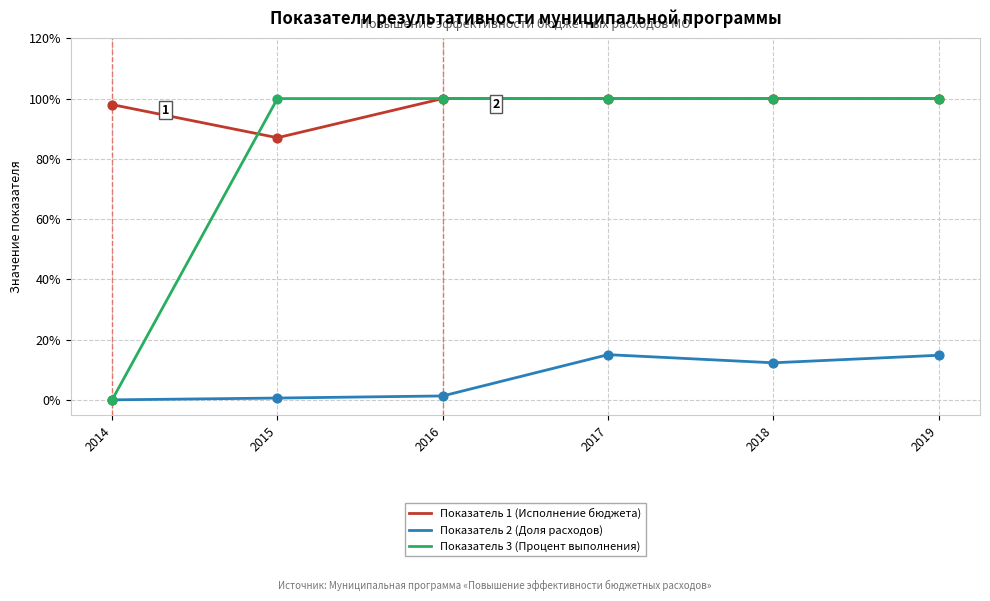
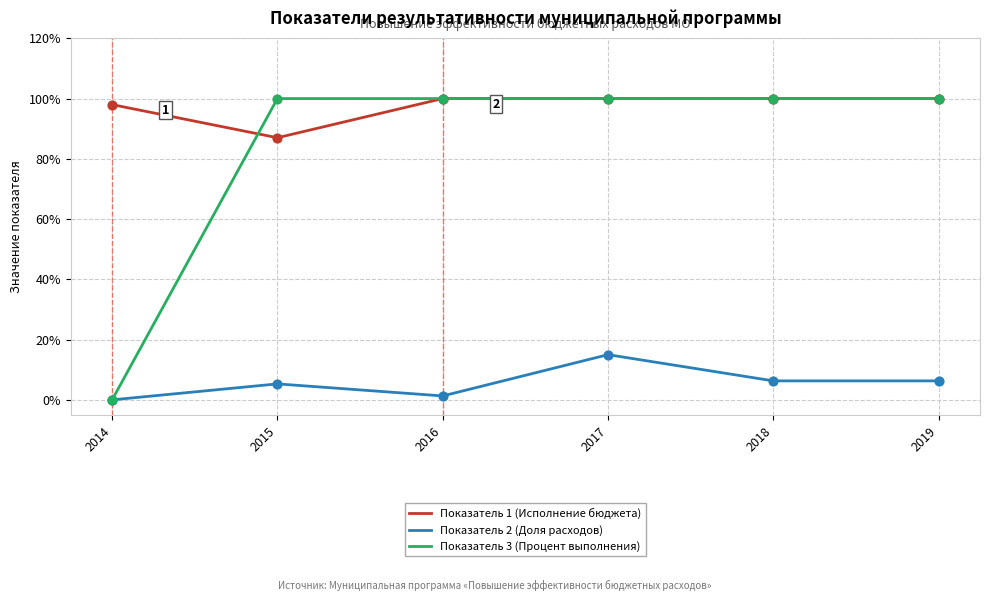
  {
    "Показатель 1 (Исполнение бюджета)": {
      "2014": "98%",
      "2015": "87%"
    },
    "Показатель 2 (Доля расходов)": {
-     "2015": "1%",
+     "2015": "5%",
      "2016": "1%",
      "2017": "15%",
-     "2018": "12%",
-     "2019": "15%"
+     "2018": "6%",
+     "2019": "6%"
    },
    "Показатель 3 (Процент выполнения)": {
      "2015": "100%"
    }
  }
